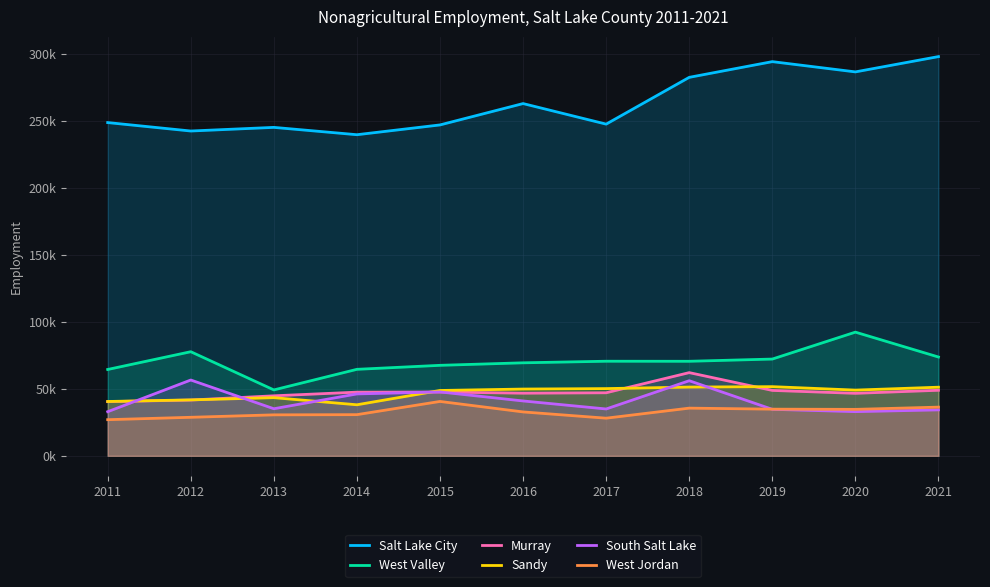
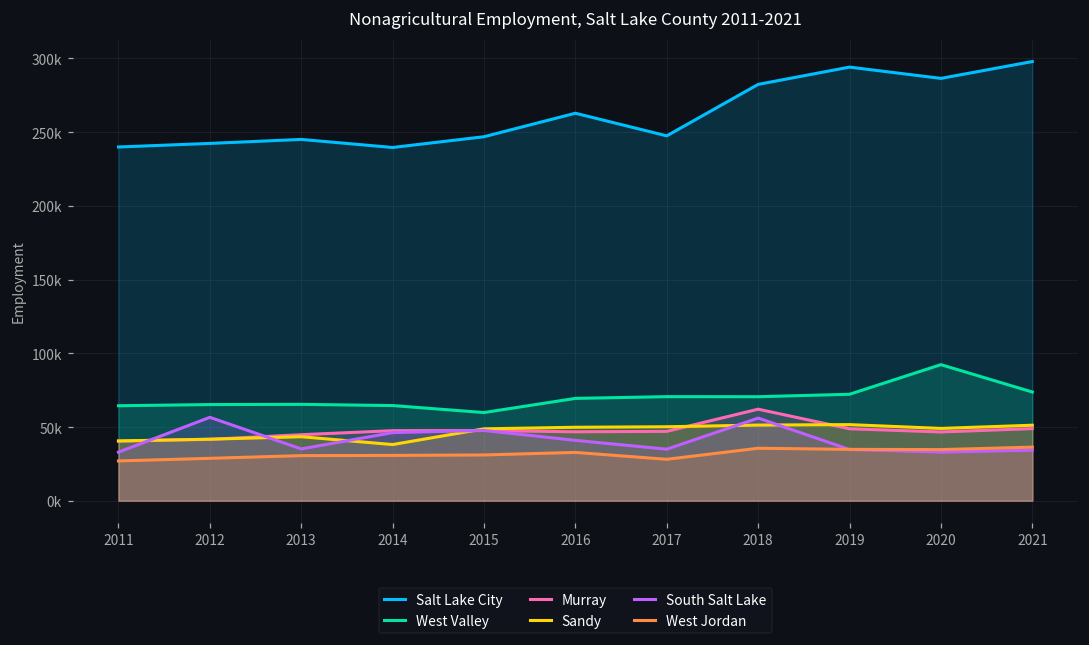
  {
    "Salt Lake City": {
-     "2011": 249000,
+     "2011": 240000,
      "2012": 242000,
      "2013": 245000,
      "2014": 240000,
      "2015": 247000,
      "2016": 263000,
      "2017": 248000,
      "2018": 282000,
      "2019": 294000,
      "2020": 287000,
      "2021": 298000
    },
    "West Valley": {
      "2011": 64000,
-     "2012": 78000,
-     "2013": 49000,
+     "2012": 65000,
+     "2013": 65000,
      "2014": 65000,
-     "2015": 68000,
+     "2015": 60000,
      "2016": 69000,
      "2017": 71000,
      "2018": 71000,
      "2019": 72000,
      "2020": 92000,
      "2021": 74000
    },
    "Murray": {
      "2016": 47000,
      "2017": 47000,
      "2018": 62000,
      "2019": 49000,
      "2020": 47000,
      "2021": 49000
    },
    "Sandy": {
      "2014": 38000,
      "2016": 50000,
      "2017": 50000,
      "2018": 51000,
      "2019": 52000,
      "2020": 49000,
      "2021": 51000
    },
    "South Salt Lake": {
      "2011": 33000,
      "2012": 57000,
      "2013": 35000,
      "2016": 41000,
      "2017": 35000,
      "2018": 56000,
      "2021": 34000
    },
    "West Jordan": {
      "2011": 27000,
      "2012": 29000,
      "2013": 31000,
      "2014": 31000,
-     "2015": 41000,
+     "2015": 31000,
      "2016": 33000,
      "2017": 28000,
      "2018": 36000,
      "2021": 36000
    }
  }
